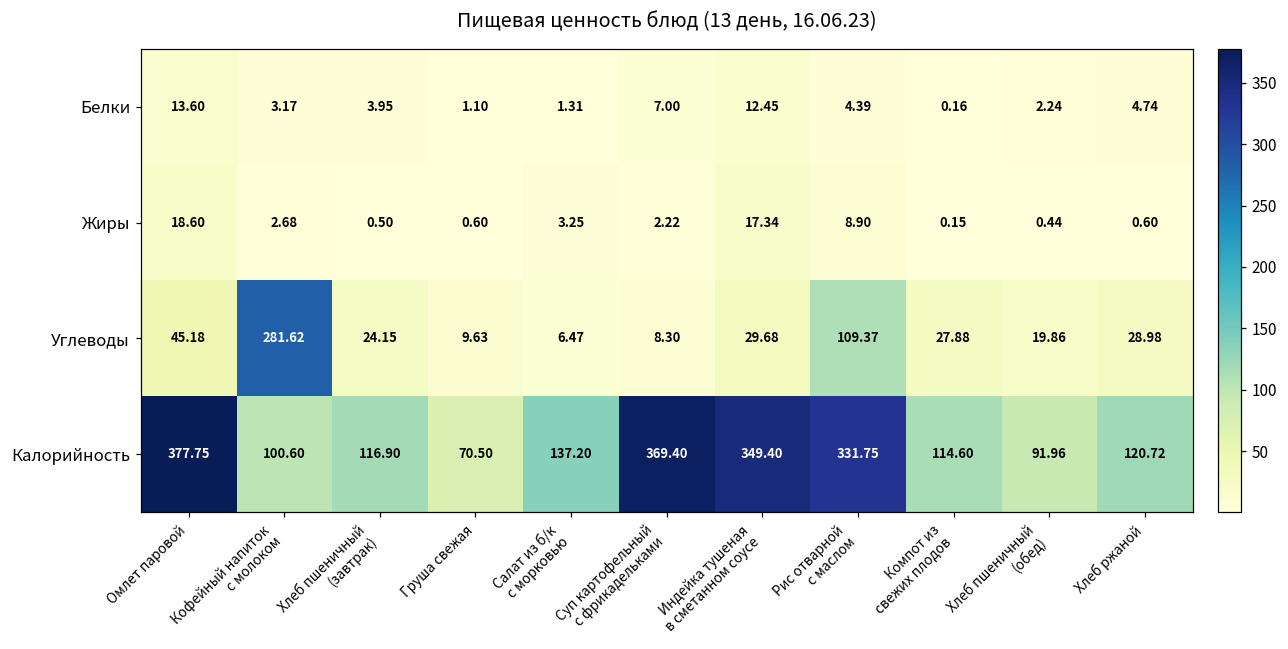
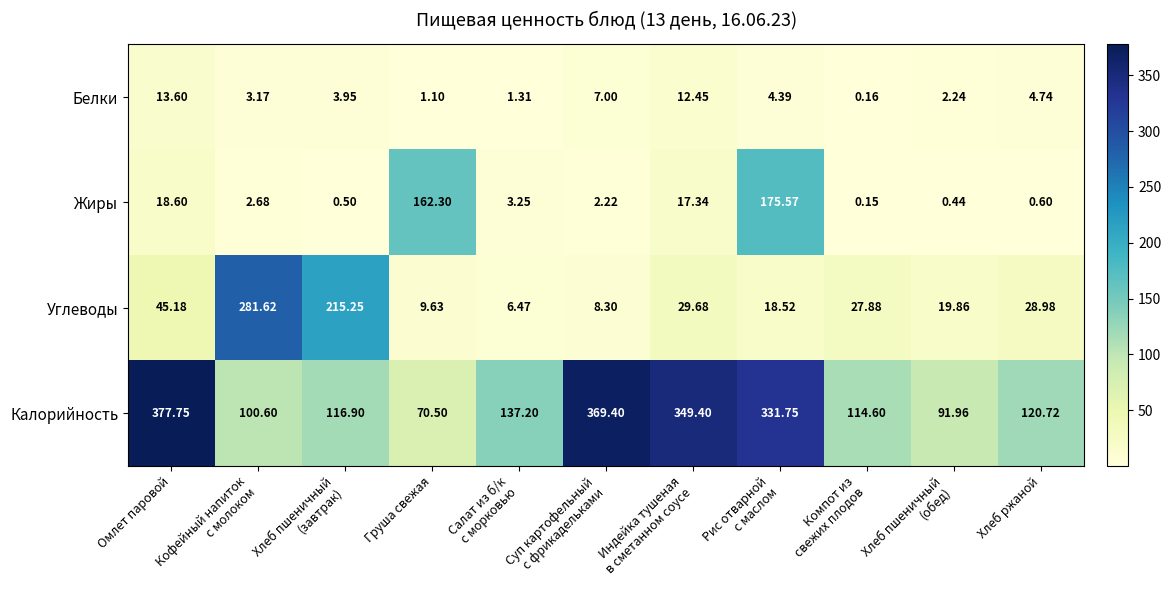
  {
    "Белки": {
      "Омлет паровой": 13.60,
      "Кофейный напиток с молоком": 3.17,
      "Хлеб пшеничный (завтрак)": 3.95,
      "Груша свежая": 1.10,
      "Салат из б/к с морковью": 1.31,
      "Суп картофельный с фрикадельками": 7.00,
      "Индейка тушеная в сметанном соусе": 12.45,
      "Рис отварной с маслом": 4.39,
      "Компот из свежих плодов": 0.16,
      "Хлеб пшеничный (обед)": 2.24,
      "Хлеб ржаной": 4.74
    },
    "Жиры": {
      "Омлет паровой": 18.60,
      "Кофейный напиток с молоком": 2.68,
      "Хлеб пшеничный (завтрак)": 0.50,
-     "Груша свежая": 0.60,
+     "Груша свежая": 162.30,
      "Салат из б/к с морковью": 3.25,
      "Суп картофельный с фрикадельками": 2.22,
      "Индейка тушеная в сметанном соусе": 17.34,
-     "Рис отварной с маслом": 8.90,
+     "Рис отварной с маслом": 175.57,
      "Компот из свежих плодов": 0.15,
      "Хлеб пшеничный (обед)": 0.44,
      "Хлеб ржаной": 0.60
    },
    "Углеводы": {
      "Омлет паровой": 45.18,
      "Кофейный напиток с молоком": 281.62,
-     "Хлеб пшеничный (завтрак)": 24.15,
+     "Хлеб пшеничный (завтрак)": 215.25,
      "Груша свежая": 9.63,
      "Салат из б/к с морковью": 6.47,
      "Суп картофельный с фрикадельками": 8.30,
      "Индейка тушеная в сметанном соусе": 29.68,
-     "Рис отварной с маслом": 109.37,
+     "Рис отварной с маслом": 18.52,
      "Компот из свежих плодов": 27.88,
      "Хлеб пшеничный (обед)": 19.86,
      "Хлеб ржаной": 28.98
    },
    "Калорийность": {
      "Омлет паровой": 377.75,
      "Кофейный напиток с молоком": 100.60,
      "Хлеб пшеничный (завтрак)": 116.90,
      "Груша свежая": 70.50,
      "Салат из б/к с морковью": 137.20,
      "Суп картофельный с фрикадельками": 369.40,
      "Индейка тушеная в сметанном соусе": 349.40,
      "Рис отварной с маслом": 331.75,
      "Компот из свежих плодов": 114.60,
      "Хлеб пшеничный (обед)": 91.96,
      "Хлеб ржаной": 120.72
    }
  }
